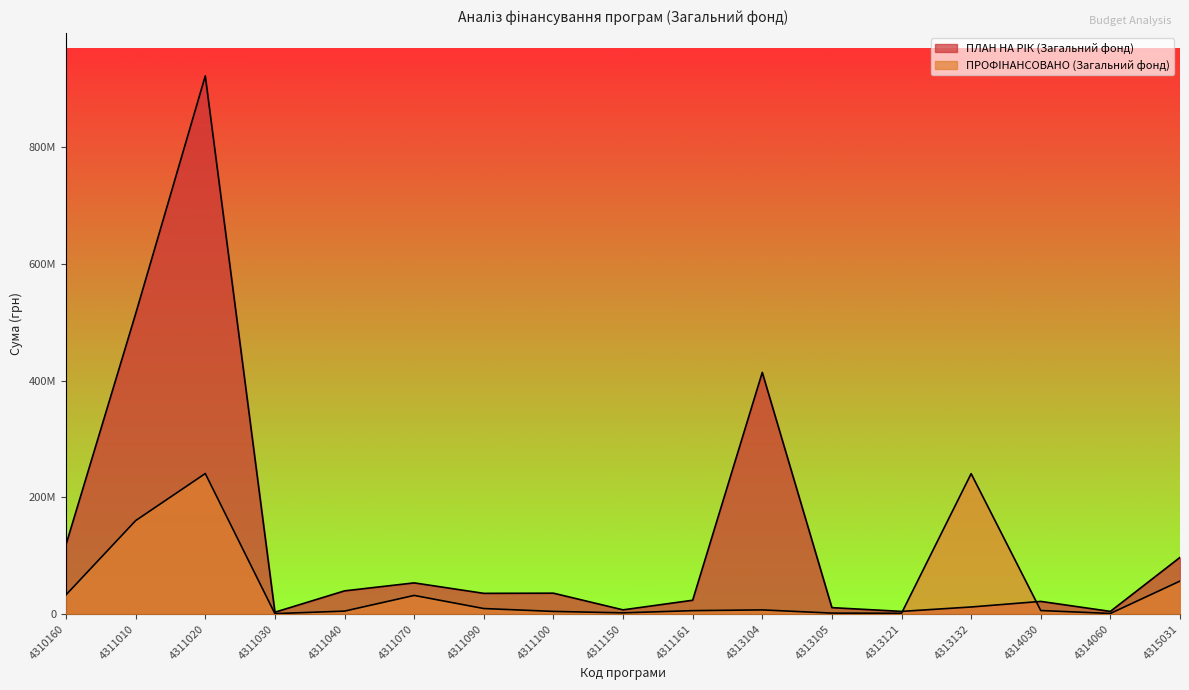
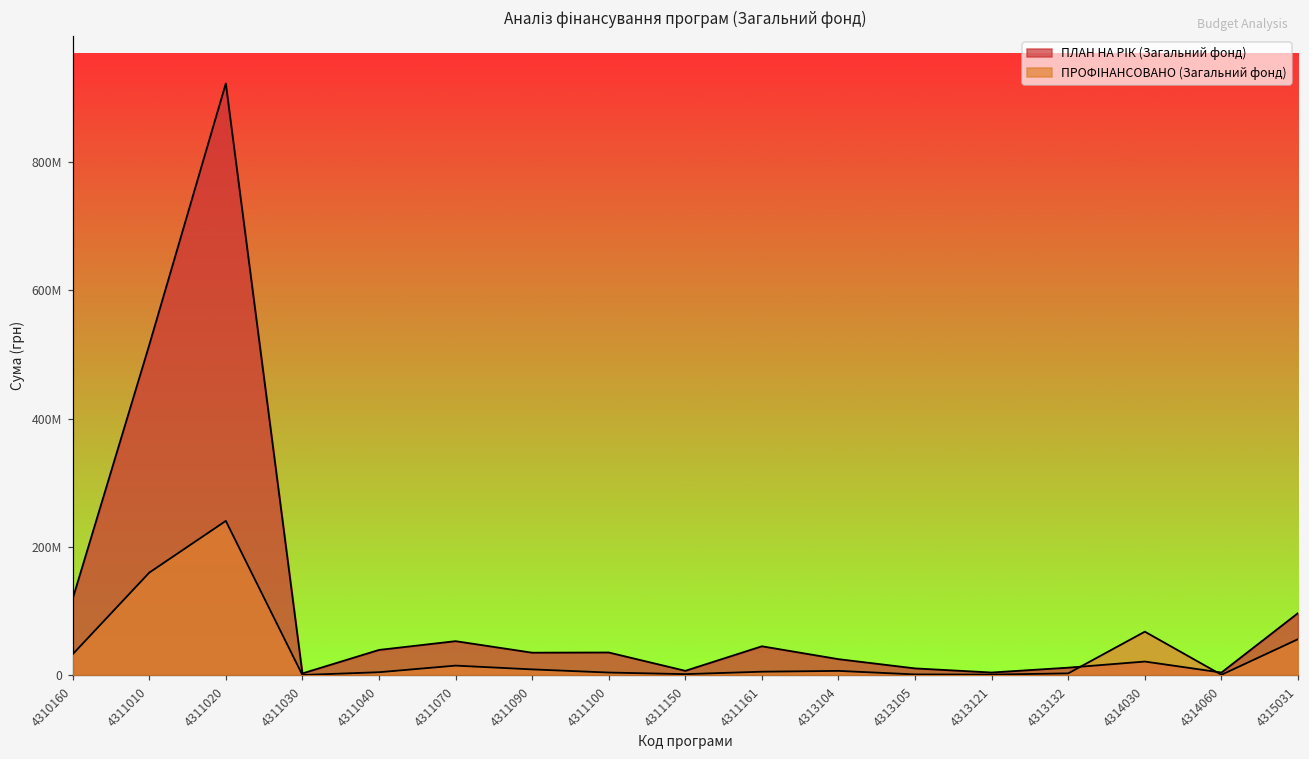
  {
    "ПЛАН НА РІК (Загальний фонд)": {
      "4310160": 120000000,
      "4311010": 510000000,
      "4311020": 920000000,
      "4311040": 40000000,
      "4311070": 50000000,
      "4311090": 40000000,
      "4311100": 40000000,
      "4311150": 10000000,
-     "4311161": 20000000,
-     "4313104": 410000000,
+     "4311161": 50000000,
+     "4313104": 30000000,
      "4313105": 10000000,
      "4313132": 10000000,
      "4314030": 20000000,
      "4315031": 100000000
    },
    "ПРОФІНАНСОВАНО (Загальний фонд)": {
      "4310160": 30000000,
      "4311010": 160000000,
      "4311020": 240000000,
      "4311040": 10000000,
-     "4311070": 30000000,
+     "4311070": 20000000,
      "4311090": 10000000,
      "4311100": 0,
      "4311150": 0,
      "4311161": 10000000,
      "4313104": 10000000,
      "4313105": 0,
-     "4313132": 240000000,
-     "4314030": 10000000,
+     "4313132": 0,
+     "4314030": 70000000,
      "4315031": 60000000
    }
  }
